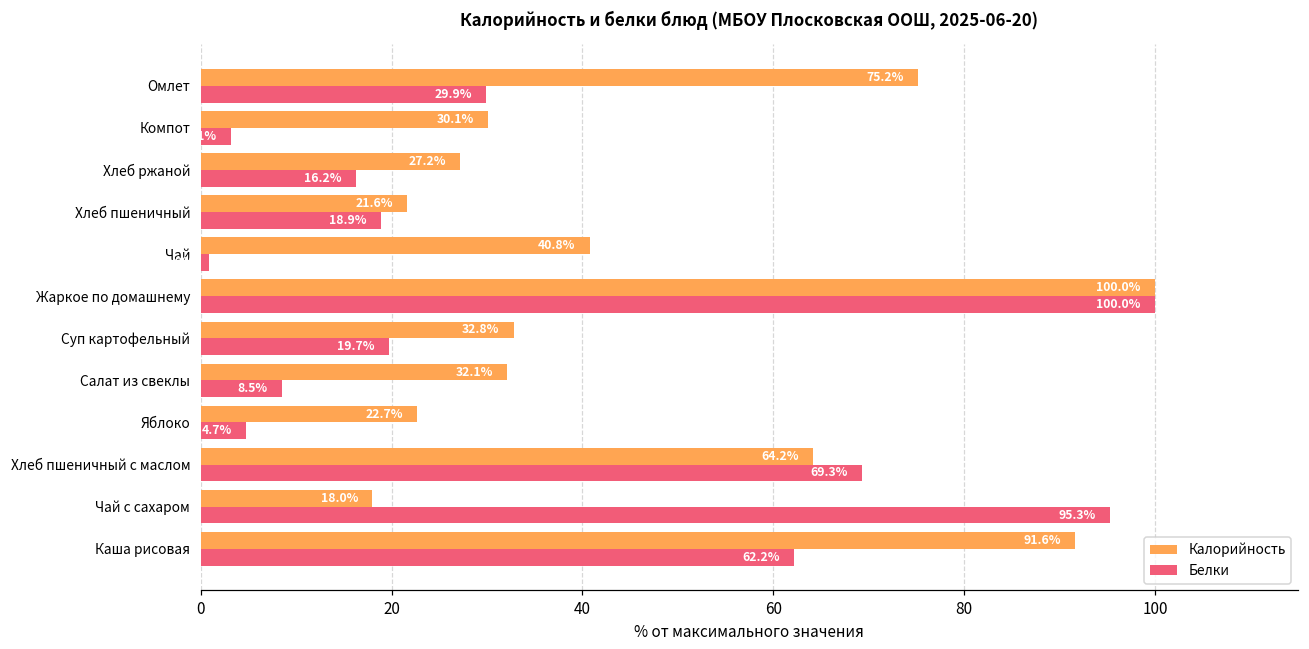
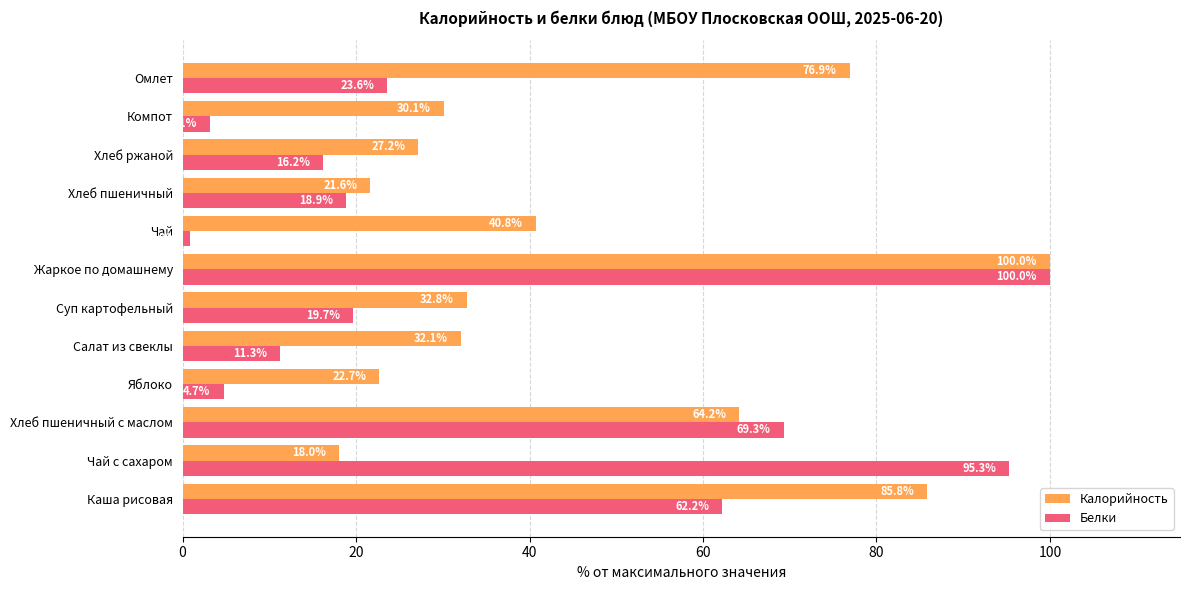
  {
    "Калорийность": {
-     "Омлет": "75.2%",
+     "Омлет": "76.9%",
      "Компот": "30.1%",
      "Хлеб ржаной": "27.2%",
      "Хлеб пшеничный": "21.6%",
      "Чай": "40.8%",
      "Жаркое по домашнему": "100.0%",
      "Суп картофельный": "32.8%",
      "Салат из свеклы": "32.1%",
      "Яблоко": "22.7%",
      "Хлеб пшеничный с маслом": "64.2%",
      "Чай с сахаром": "18.0%",
-     "Каша рисовая": "91.6%"
+     "Каша рисовая": "85.8%"
    },
    "Белки": {
-     "Омлет": "29.9%",
+     "Омлет": "23.6%",
      "Хлеб ржаной": "16.2%",
      "Хлеб пшеничный": "18.9%",
      "Жаркое по домашнему": "100.0%",
      "Суп картофельный": "19.7%",
-     "Салат из свеклы": "8.5%",
+     "Салат из свеклы": "11.3%",
      "Яблоко": "4.7%",
      "Хлеб пшеничный с маслом": "69.3%",
      "Чай с сахаром": "95.3%",
      "Каша рисовая": "62.2%"
    }
  }
